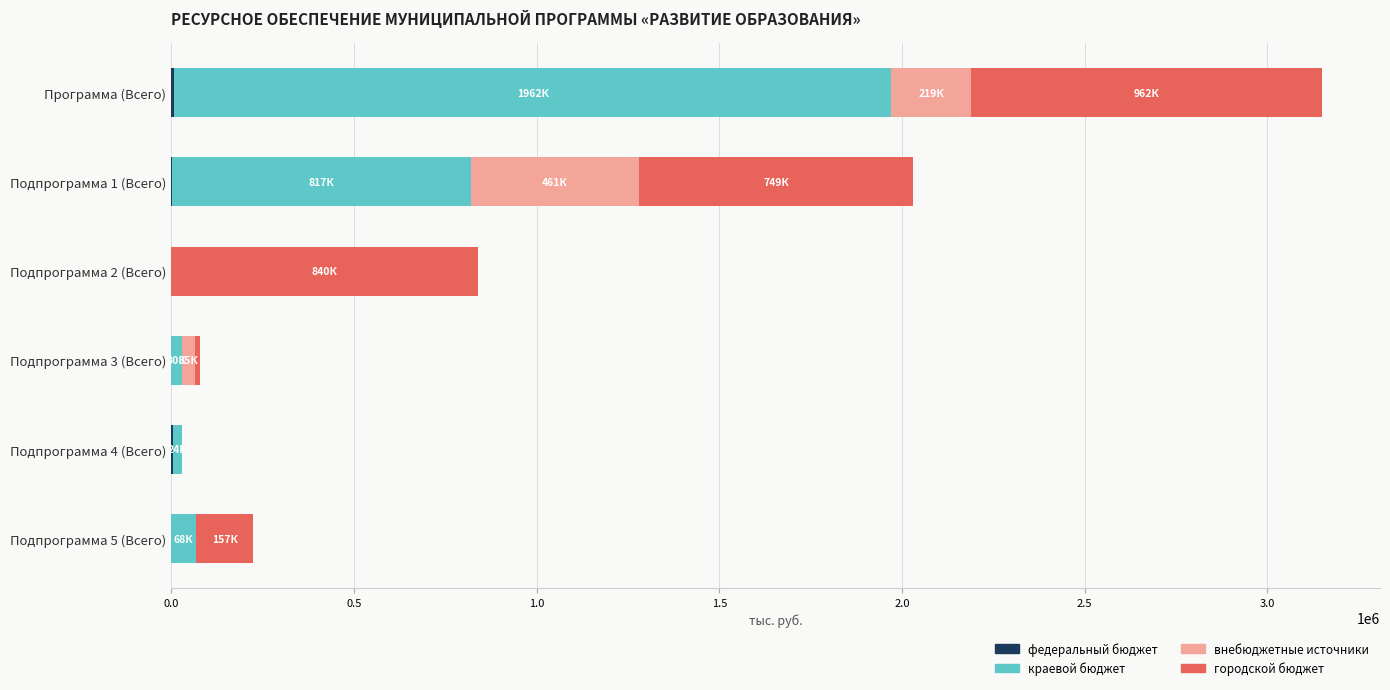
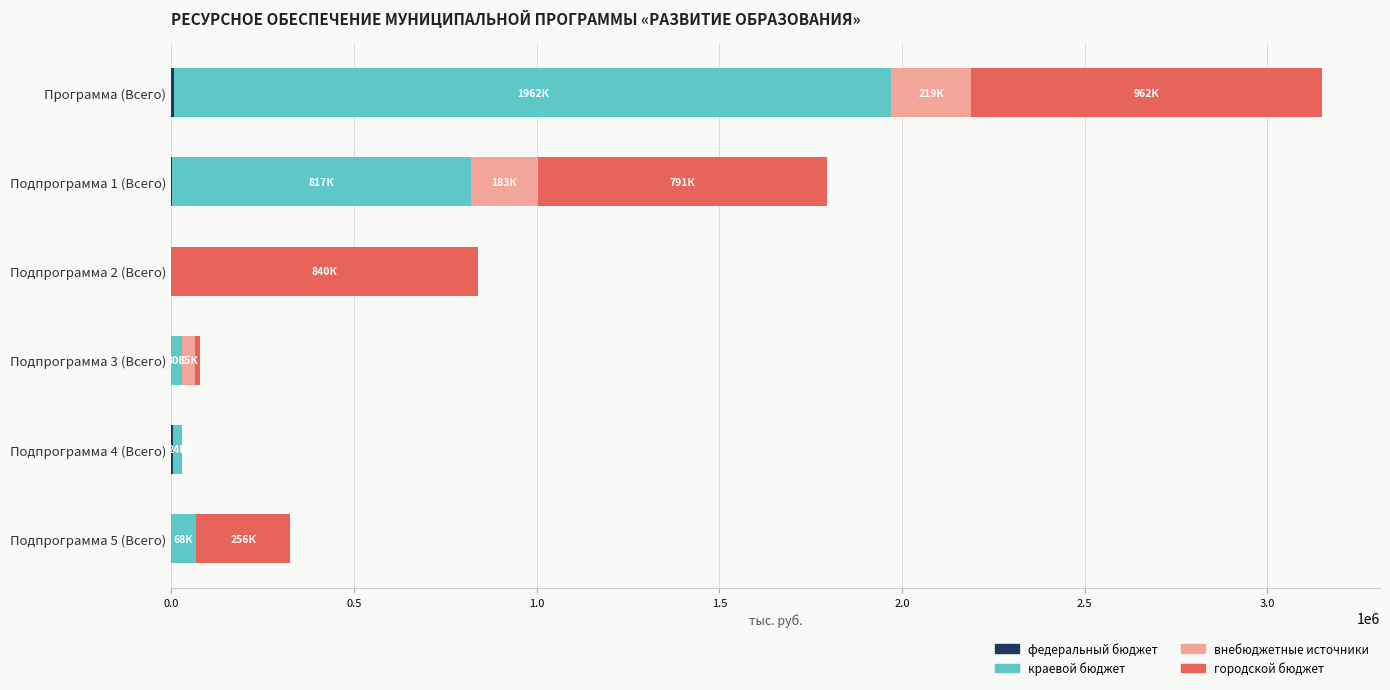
  {
    "федеральный бюджет": {
      "Программа (Всего)": "10000",
      "Подпрограмма 2 (Всего)": "0",
      "Подпрограмма 3 (Всего)": "0",
      "Подпрограмма 5 (Всего)": "0"
    },
    "краевой бюджет": {
      "Подпрограмма 2 (Всего)": "0",
      "Подпрограмма 4 (Всего)": "20000"
    },
    "внебюджетные источники": {
-     "Подпрограмма 1 (Всего)": "461К"
+     "Подпрограмма 1 (Всего)": "183К"
    },
    "городской бюджет": {
-     "Подпрограмма 1 (Всего)": "749К",
-     "Подпрограмма 5 (Всего)": "157К"
+     "Подпрограмма 1 (Всего)": "791К",
+     "Подпрограмма 5 (Всего)": "256К"
    }
  }
